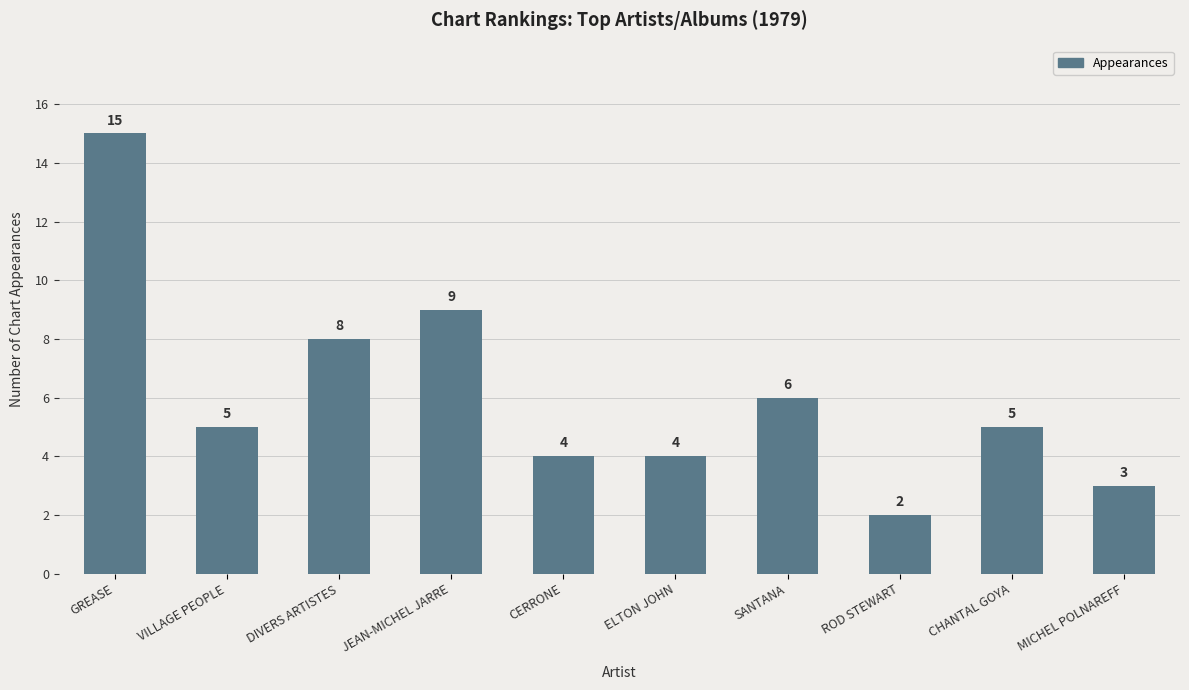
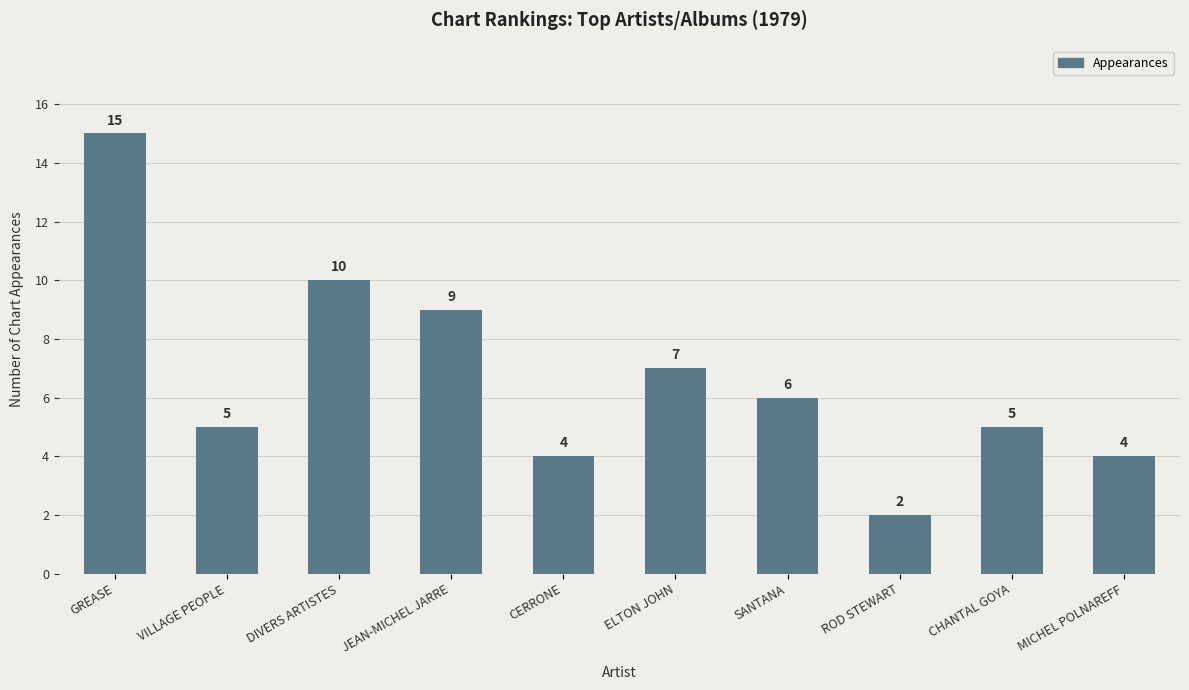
  {
    "GREASE": 15,
    "VILLAGE PEOPLE": 5,
-   "DIVERS ARTISTES": 8,
+   "DIVERS ARTISTES": 10,
    "JEAN-MICHEL JARRE": 9,
    "CERRONE": 4,
-   "ELTON JOHN": 4,
+   "ELTON JOHN": 7,
    "SANTANA": 6,
    "ROD STEWART": 2,
    "CHANTAL GOYA": 5,
-   "MICHEL POLNAREFF": 3
+   "MICHEL POLNAREFF": 4
  }
